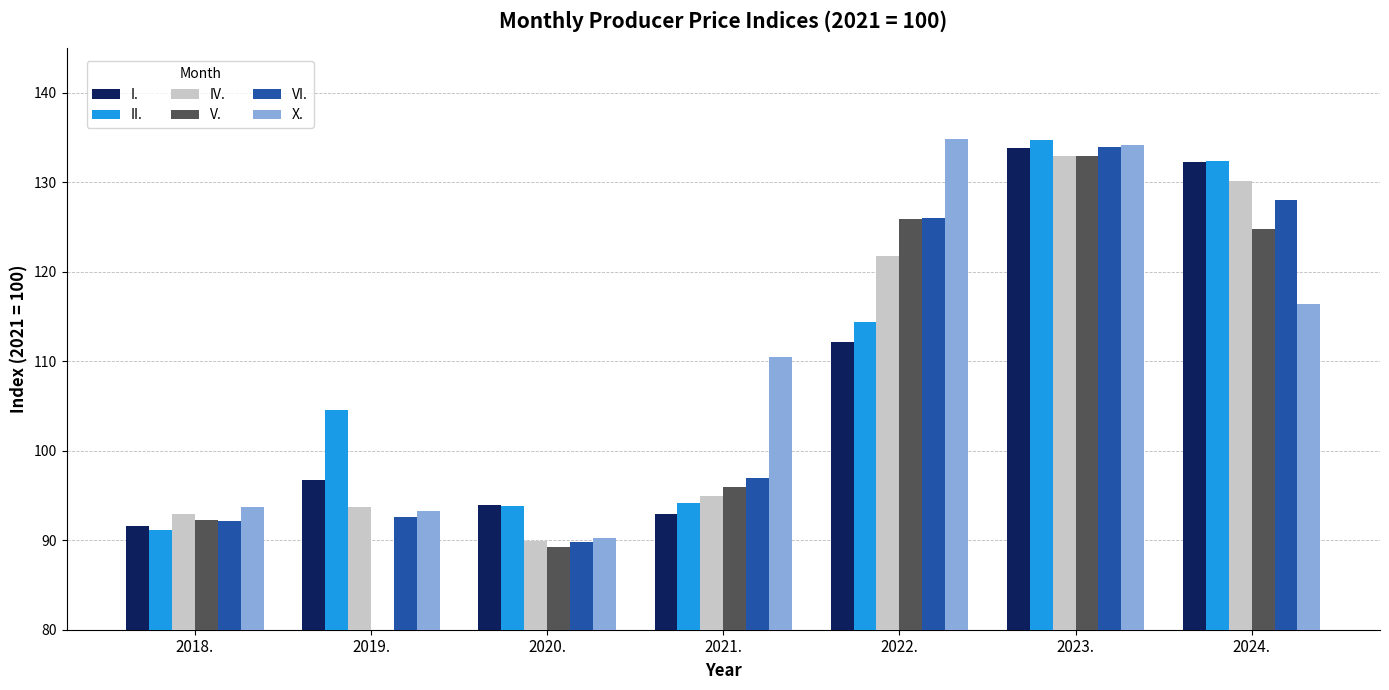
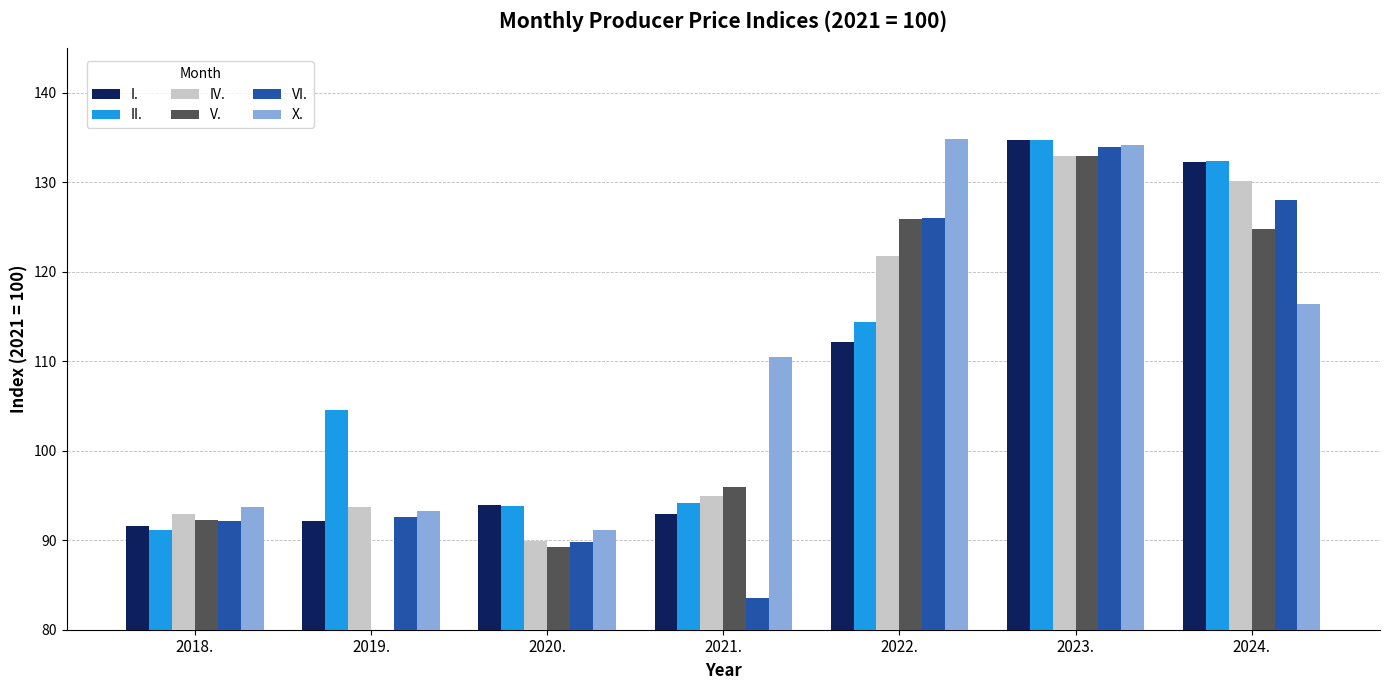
  {
    "I.": {
      "2018.": 92,
-     "2019.": 97,
+     "2019.": 92,
      "2020.": 94,
      "2021.": 93,
      "2022.": 112,
-     "2023.": 134,
+     "2023.": 135,
      "2024.": 132
    },
    "II.": {
      "2018.": 91,
      "2019.": 105,
      "2020.": 94,
      "2021.": 94,
      "2022.": 114,
      "2023.": 135,
      "2024.": 132
    },
    "IV.": {
      "2018.": 93,
      "2019.": 94,
      "2020.": 90,
      "2021.": 95,
      "2022.": 122,
      "2023.": 133,
      "2024.": 130
    },
    "V.": {
      "2018.": 92,
      "2020.": 89,
      "2021.": 96,
      "2022.": 126,
      "2023.": 133,
      "2024.": 125
    },
    "VI.": {
      "2018.": 92,
      "2019.": 93,
      "2020.": 90,
-     "2021.": 97,
+     "2021.": 84,
      "2022.": 126,
      "2023.": 134,
      "2024.": 128
    },
    "X.": {
      "2018.": 94,
      "2019.": 93,
-     "2020.": 90,
+     "2020.": 91,
      "2021.": 111,
      "2022.": 135,
      "2023.": 134,
      "2024.": 116
    }
  }
